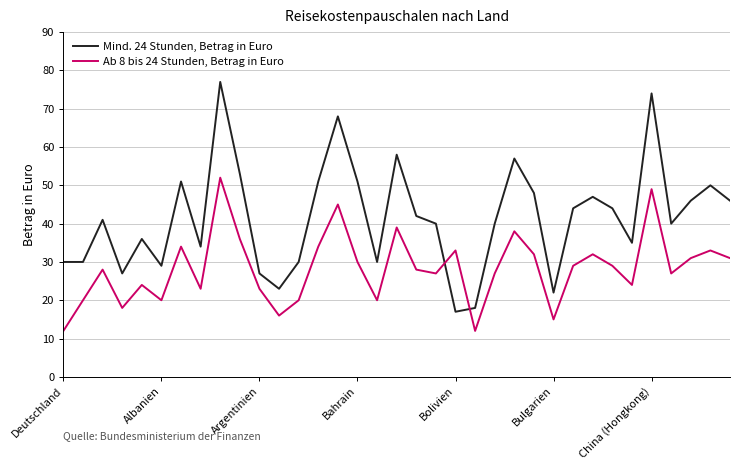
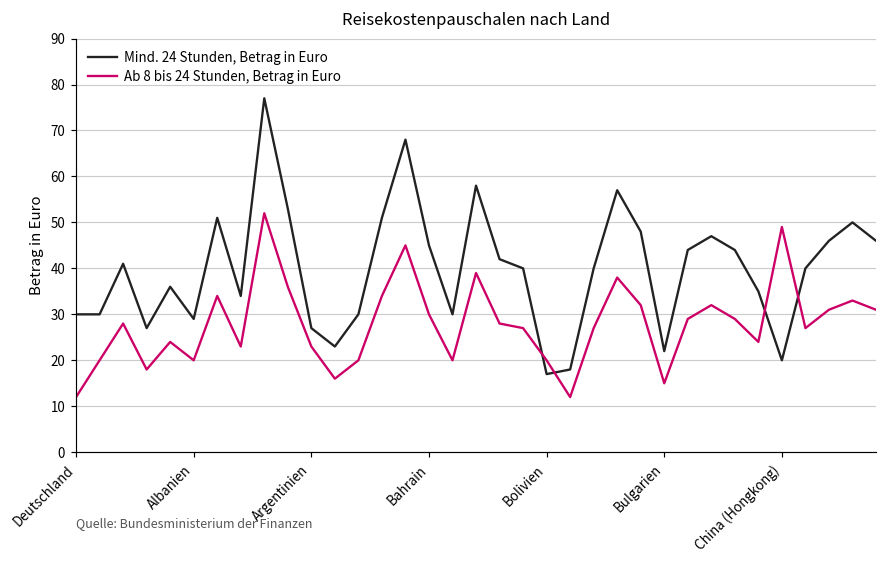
  {
    "Mind. 24 Stunden, Betrag in Euro": {
      "Deutschland": 30,
      "Albanien": 29,
      "Argentinien": 27,
-     "Bahrain": 51,
+     "Bahrain": 45,
      "Bolivien": 17,
      "Bulgarien": 22,
-     "China (Hongkong)": 74
+     "China (Hongkong)": 20
    },
    "Ab 8 bis 24 Stunden, Betrag in Euro": {
      "Deutschland": 12,
      "Albanien": 20,
      "Argentinien": 23,
      "Bahrain": 30,
-     "Bolivien": 33,
+     "Bolivien": 20,
      "Bulgarien": 15,
      "China (Hongkong)": 49
    }
  }
